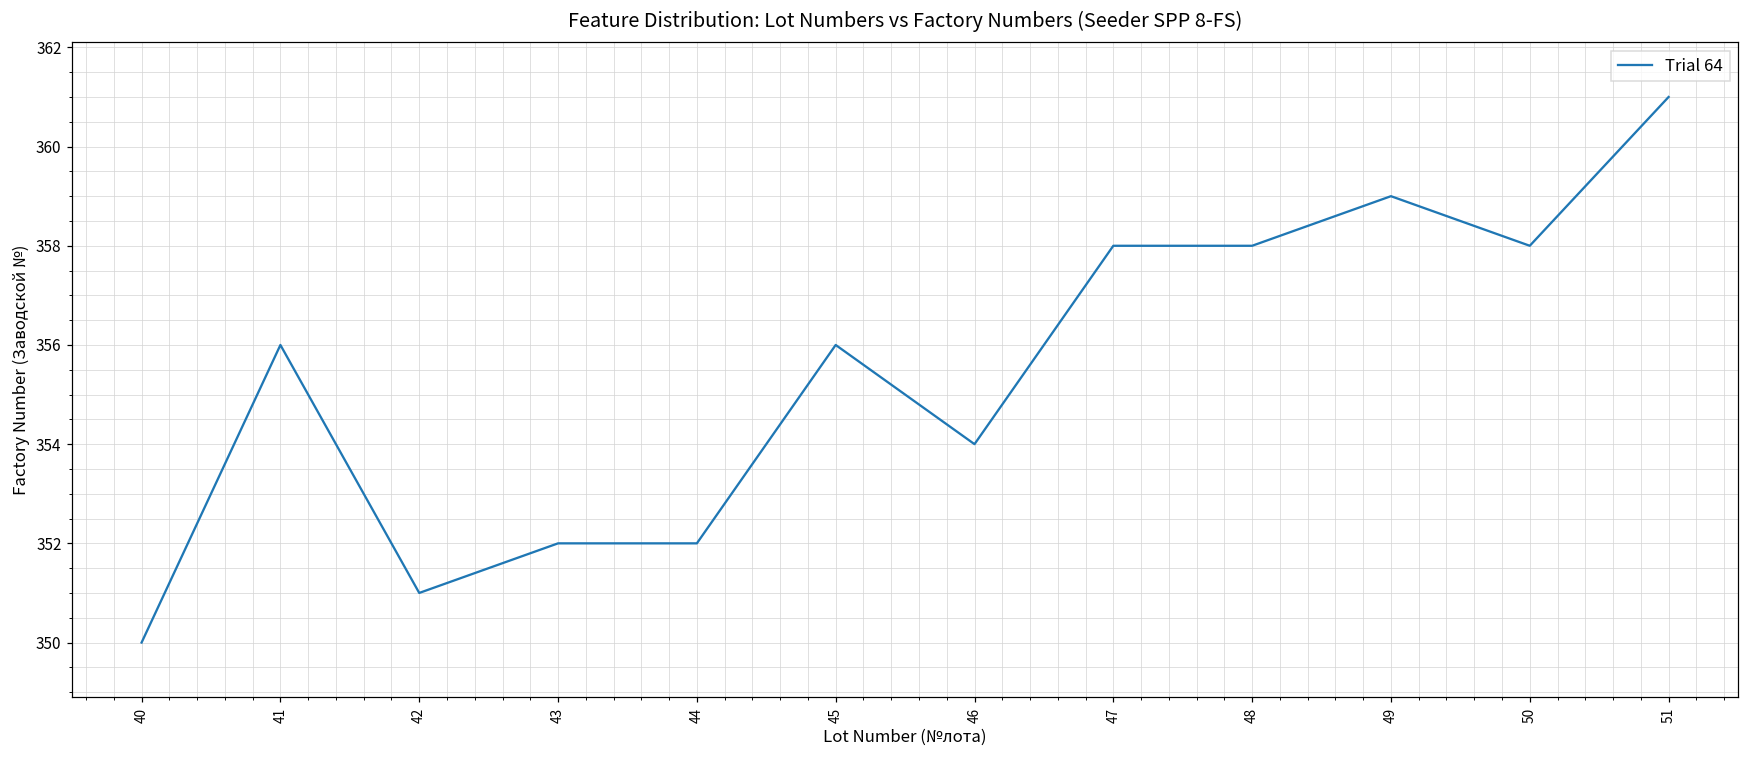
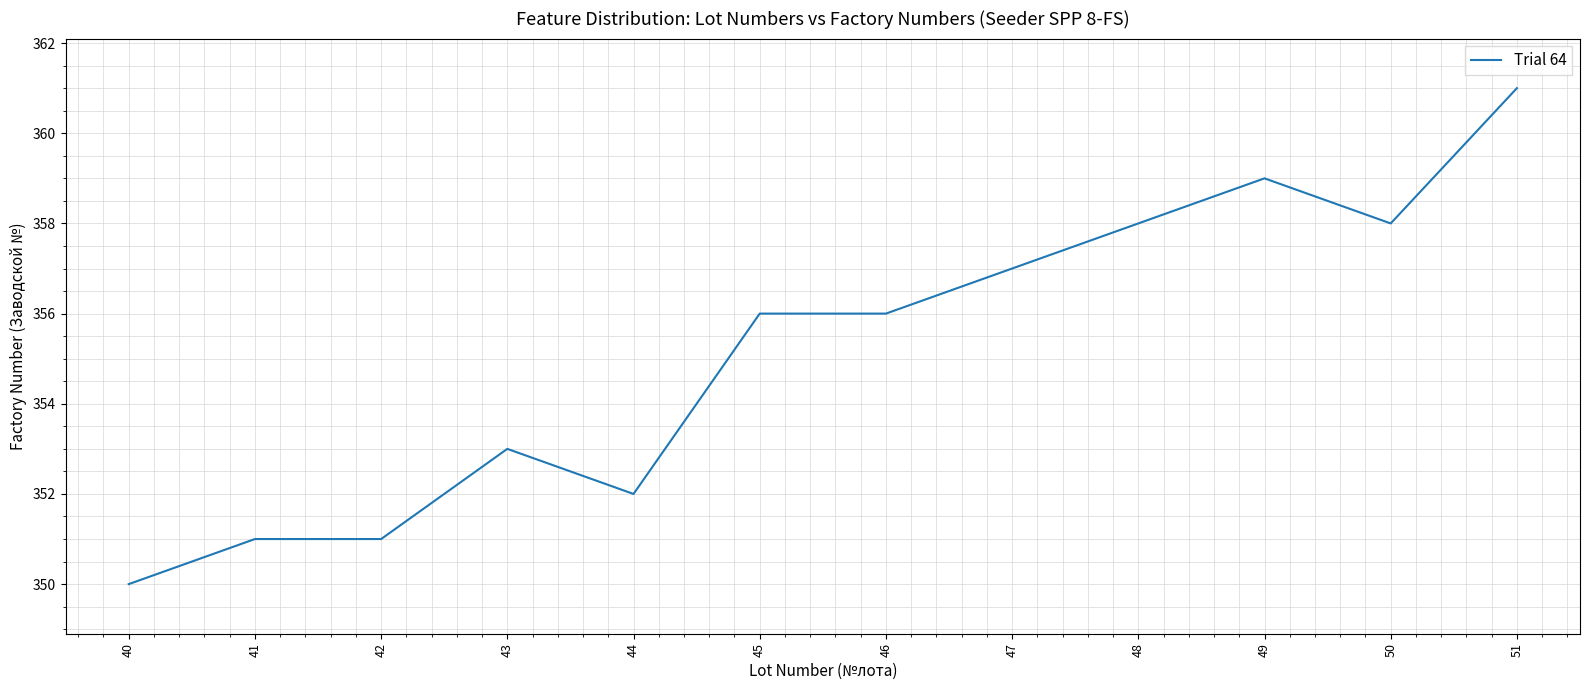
  {
    "40": 350,
-   "41": 356,
+   "41": 351,
    "42": 351,
-   "43": 352,
+   "43": 353,
    "44": 352,
    "45": 356,
-   "46": 354,
-   "47": 358,
+   "46": 356,
+   "47": 357,
    "48": 358,
    "49": 359,
    "50": 358,
    "51": 361
  }
